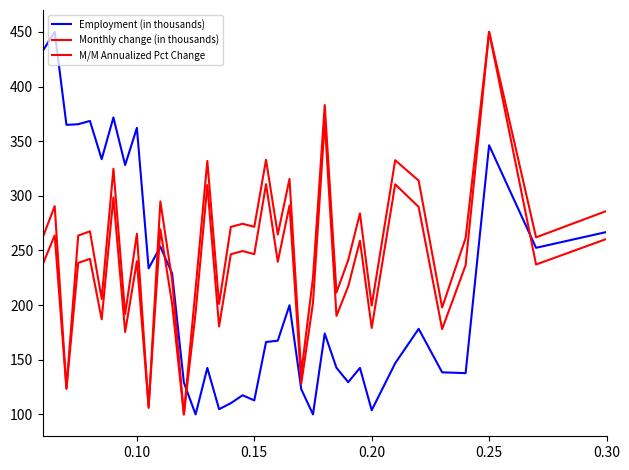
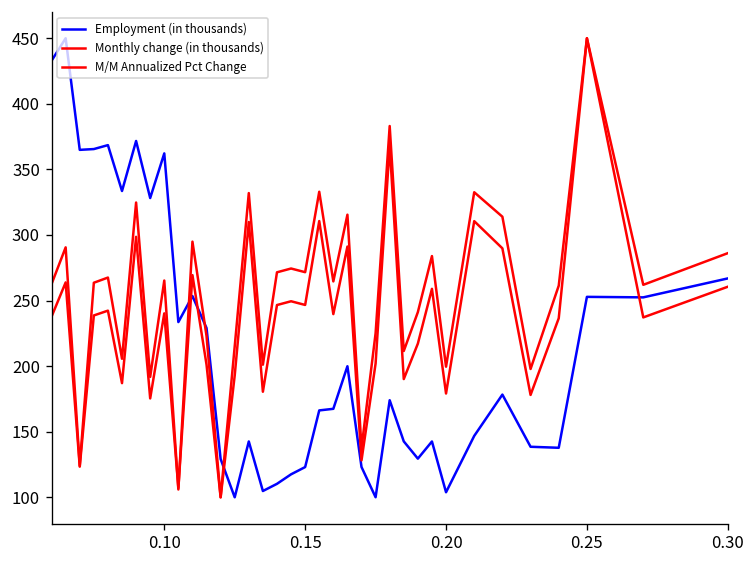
  {
    "Employment (in thousands)": {
      "0.10": 362,
-     "0.15": 113,
+     "0.15": 123,
      "0.20": 104,
-     "0.25": 346,
+     "0.25": 253,
      "0.30": 267
    }
  }
